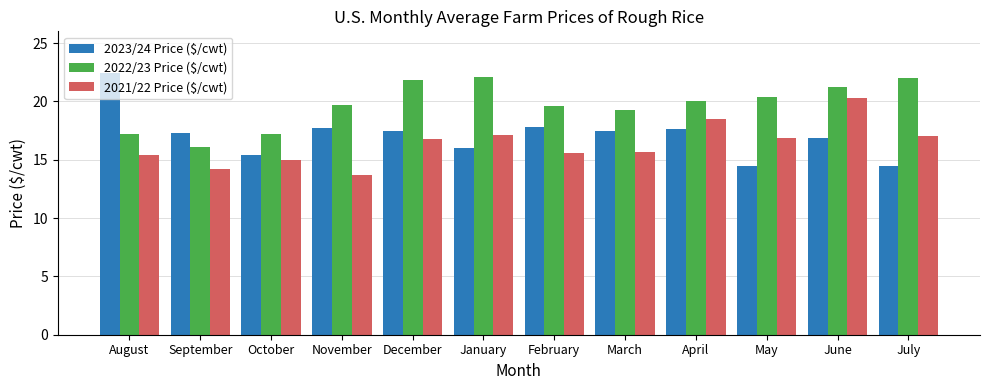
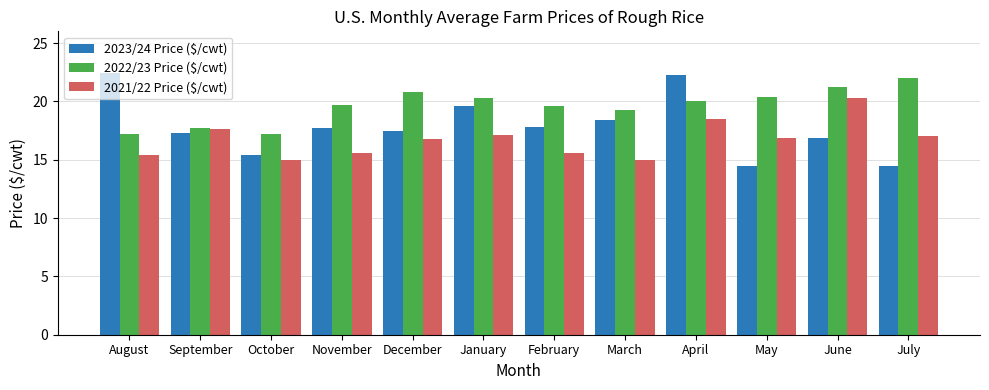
  {
    "2023/24 Price ($/cwt)": {
      "September": 17.3,
      "October": 15.4,
      "November": 17.7,
      "December": 17.5,
-     "January": 16.0,
+     "January": 19.6,
      "February": 17.8,
-     "March": 17.5,
-     "April": 17.6,
+     "March": 18.4,
+     "April": 22.3,
      "May": 14.5,
      "June": 16.9,
      "July": 14.5
    },
    "2022/23 Price ($/cwt)": {
      "August": 17.2,
-     "September": 16.1,
+     "September": 17.7,
      "October": 17.2,
      "November": 19.7,
-     "December": 21.8,
-     "January": 22.1,
+     "December": 20.8,
+     "January": 20.3,
      "February": 19.6,
      "March": 19.3,
      "April": 20.0,
      "May": 20.4,
      "June": 21.2,
      "July": 22.0
    },
    "2021/22 Price ($/cwt)": {
      "August": 15.4,
-     "September": 14.2,
+     "September": 17.6,
      "October": 15.0,
-     "November": 13.7,
+     "November": 15.6,
      "December": 16.8,
      "January": 17.1,
      "February": 15.6,
-     "March": 15.7,
+     "March": 15.0,
      "April": 18.5,
      "May": 16.9,
      "June": 20.3,
      "July": 17.0
    }
  }
